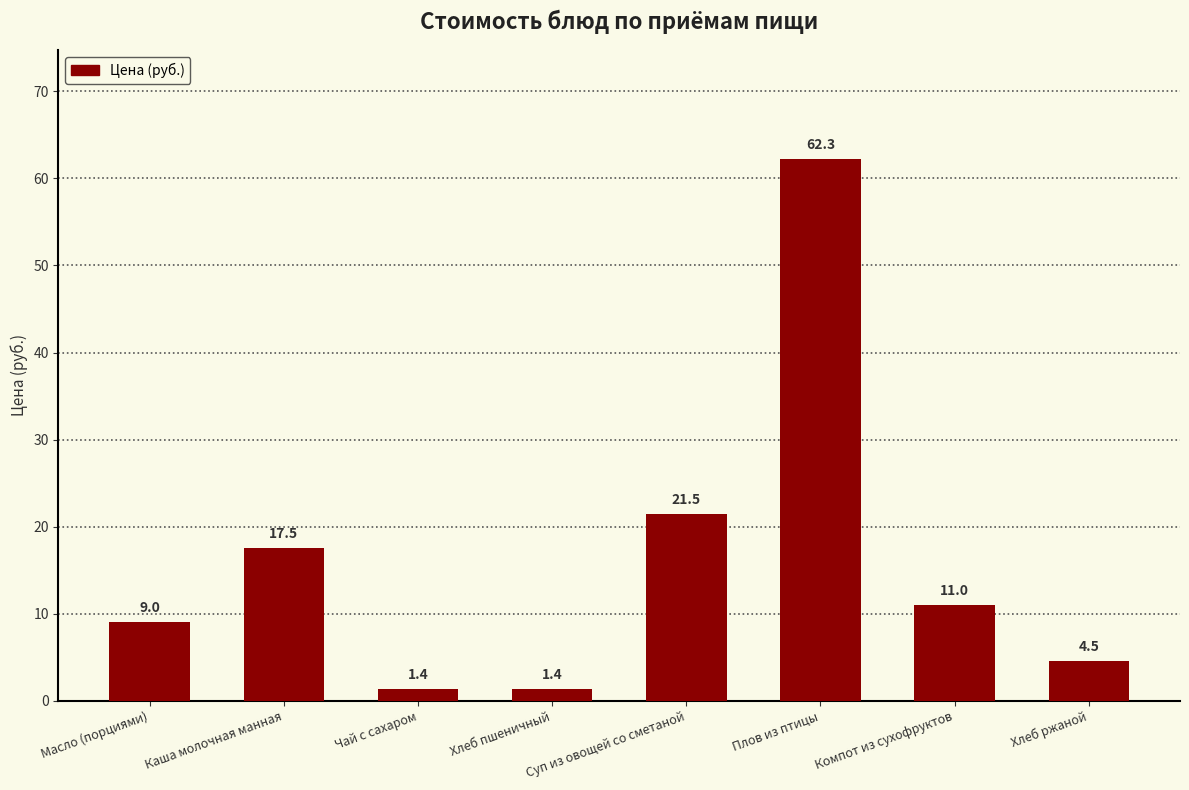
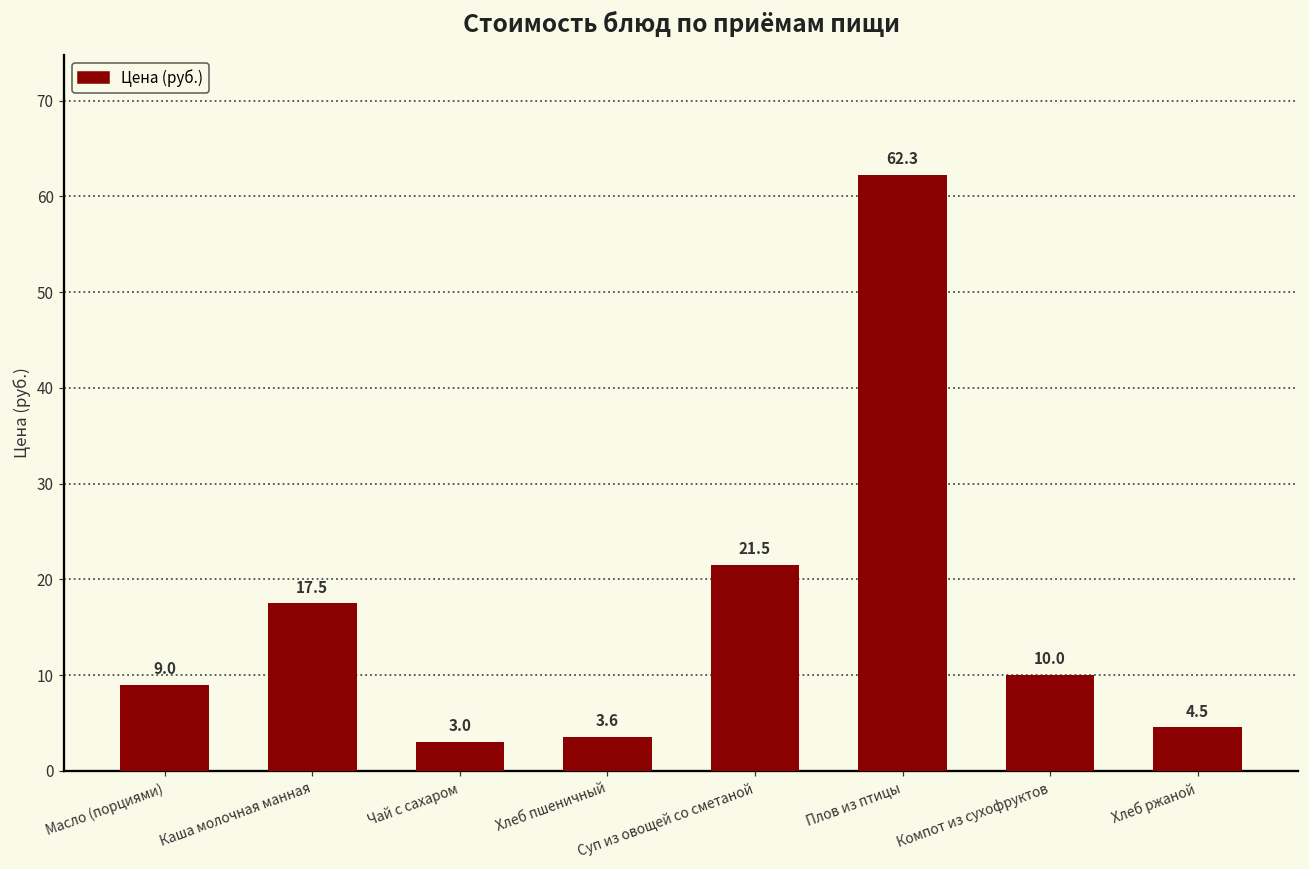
  {
    "Масло (порциями)": 9.0,
    "Каша молочная манная": 17.5,
-   "Чай с сахаром": 1.4,
-   "Хлеб пшеничный": 1.4,
+   "Чай с сахаром": 3.0,
+   "Хлеб пшеничный": 3.6,
    "Суп из овощей со сметаной": 21.5,
    "Плов из птицы": 62.3,
-   "Компот из сухофруктов": 11.0,
+   "Компот из сухофруктов": 10.0,
    "Хлеб ржаной": 4.5
  }
